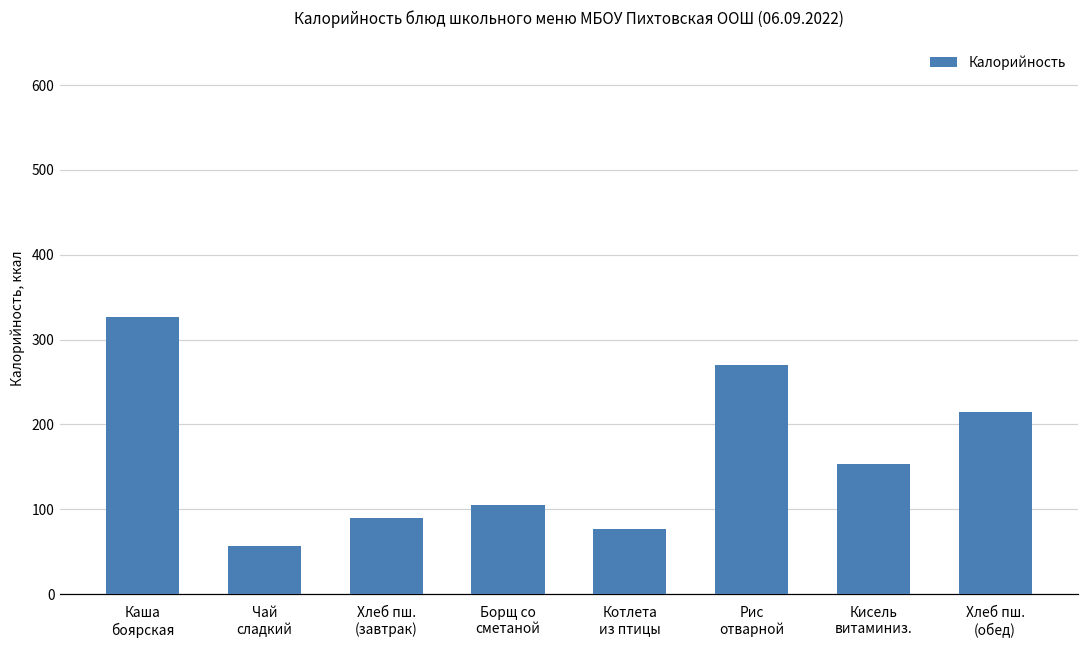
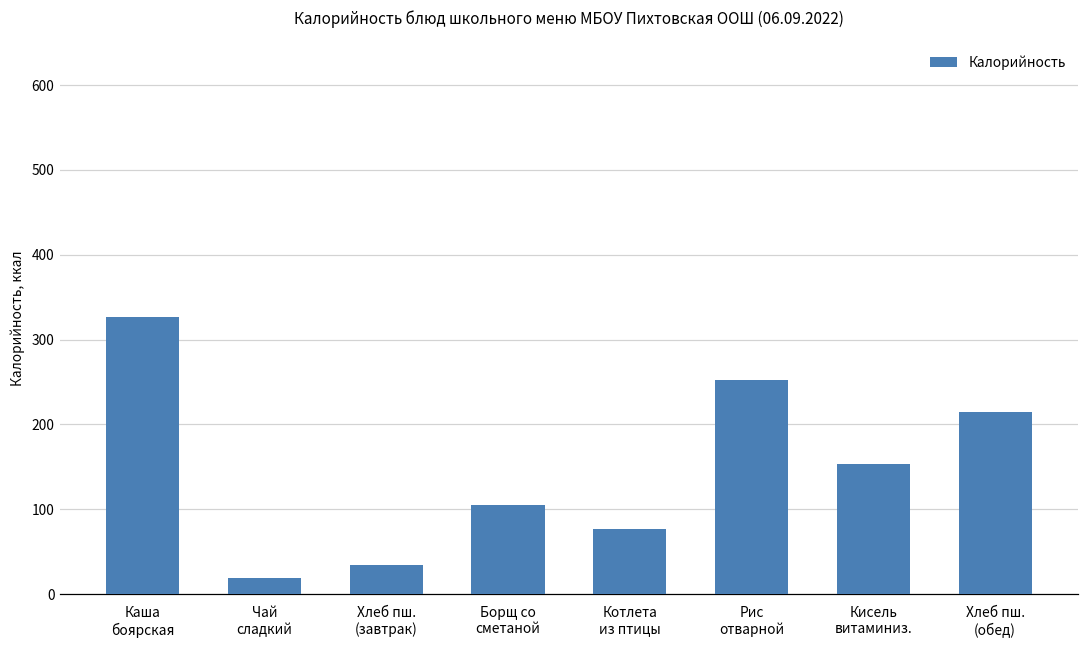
  {
    "Каша боярская": 330,
-   "Чай сладкий": 60,
-   "Хлеб пш. (завтрак)": 90,
+   "Чай сладкий": 20,
+   "Хлеб пш. (завтрак)": 30,
    "Борщ со сметаной": 110,
    "Котлета из птицы": 80,
-   "Рис отварной": 270,
+   "Рис отварной": 250,
    "Кисель витаминиз.": 150,
    "Хлеб пш. (обед)": 220
  }
